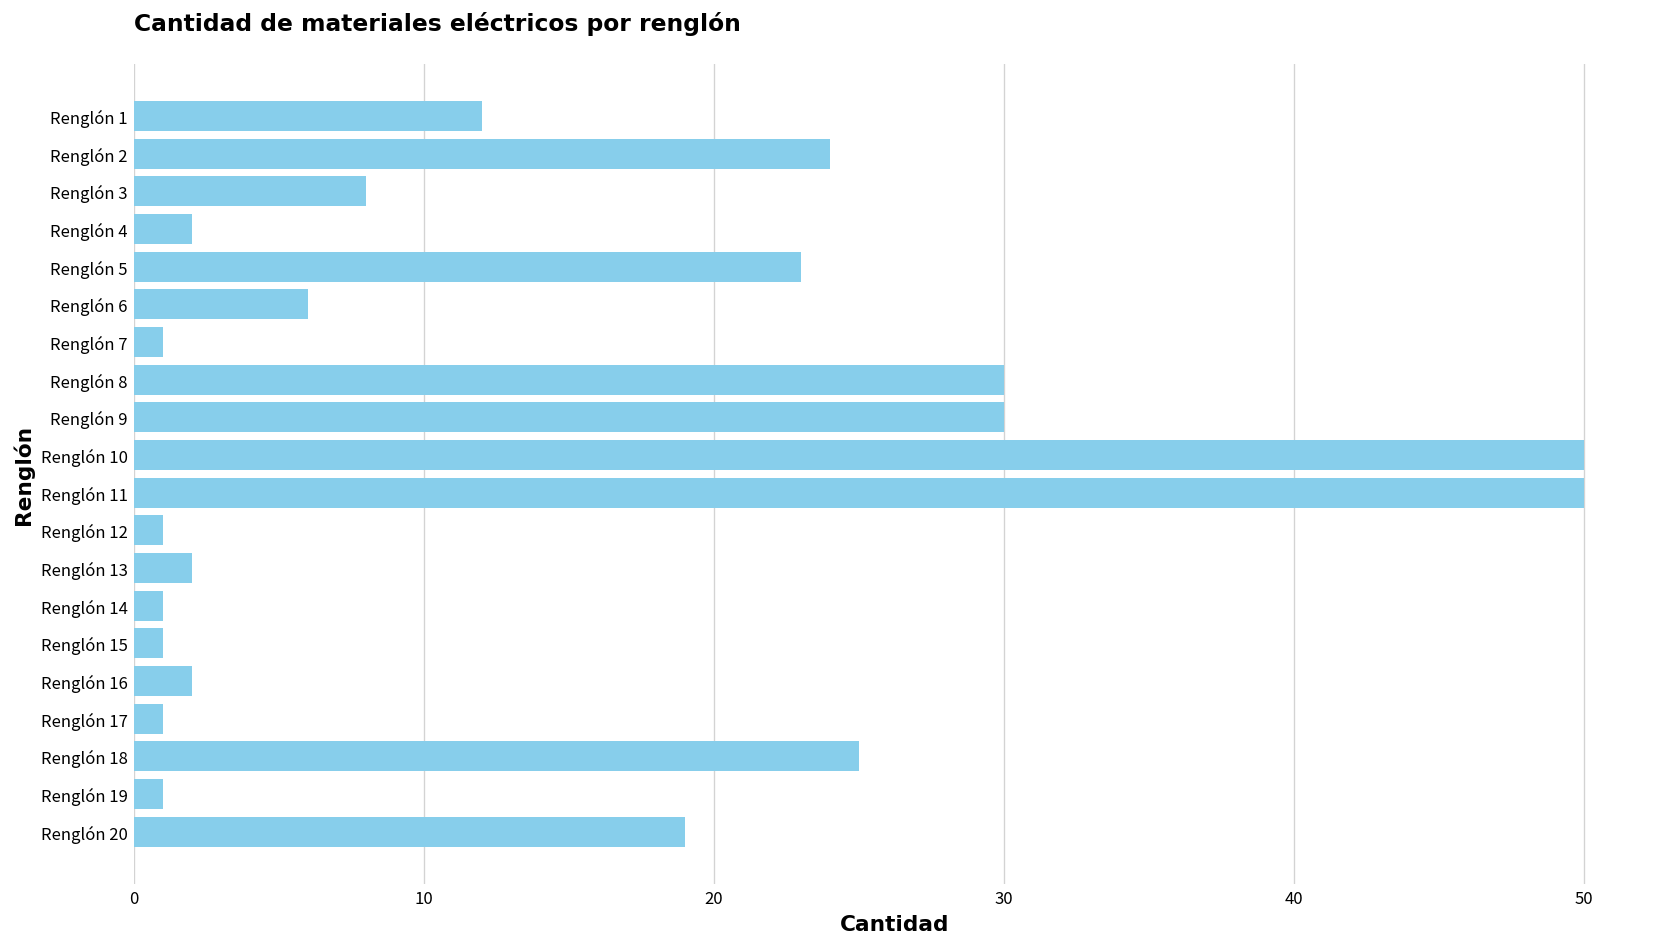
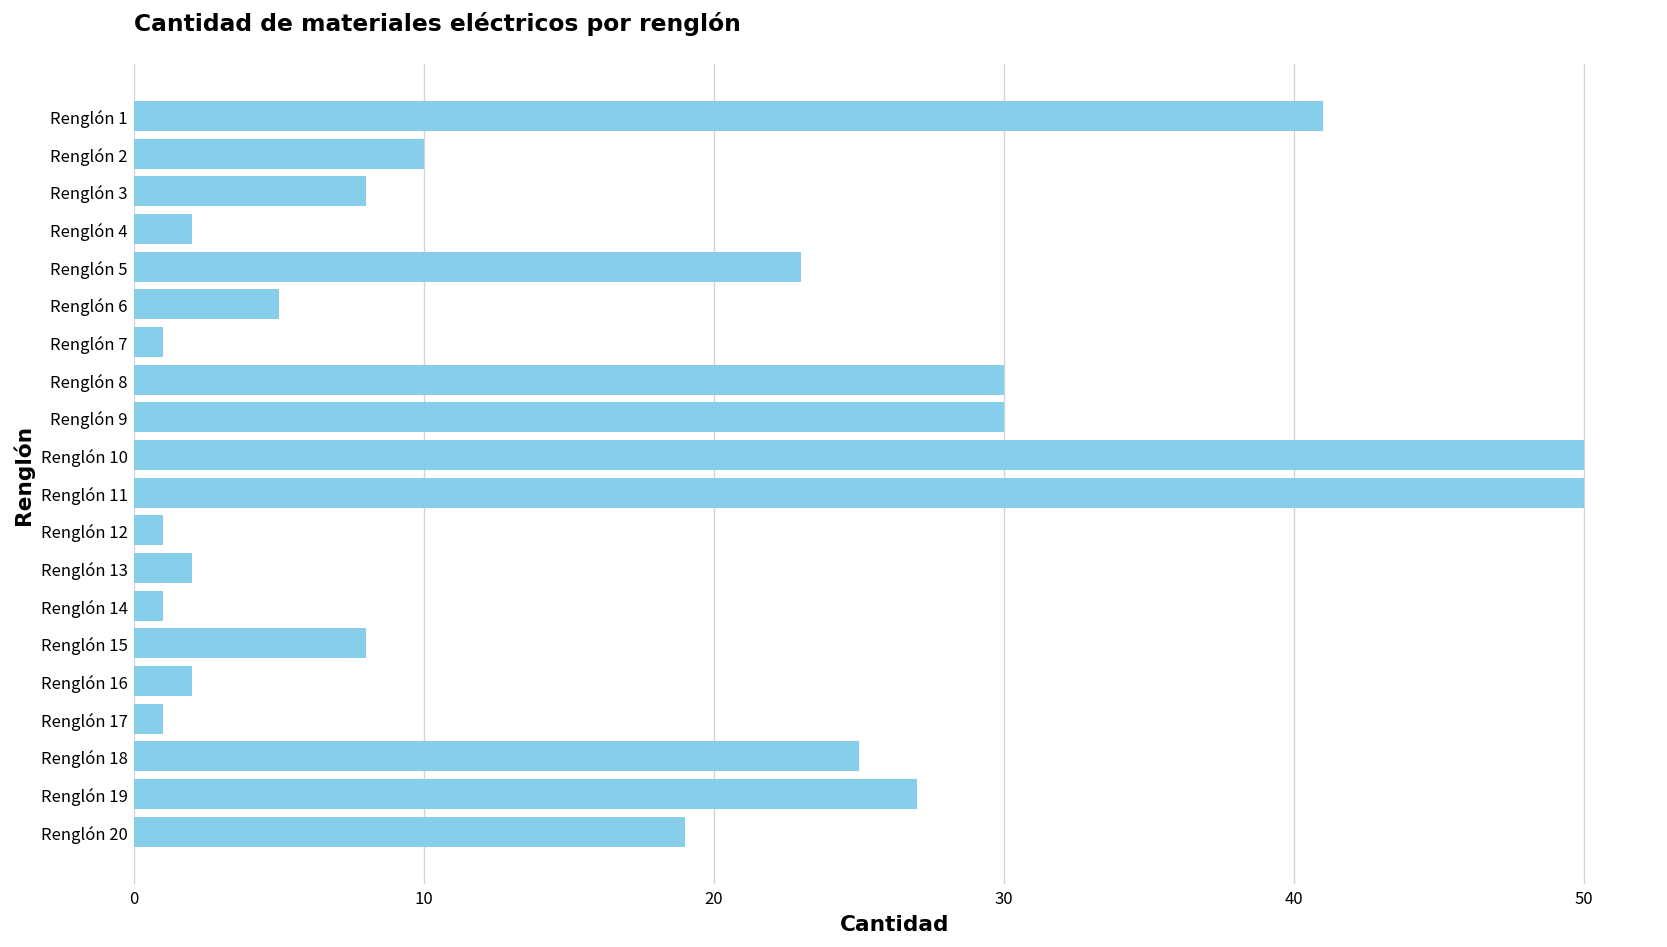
  {
-   "Renglón 1": 12,
-   "Renglón 2": 24,
+   "Renglón 1": 41,
+   "Renglón 2": 10,
    "Renglón 3": 8,
    "Renglón 4": 2,
    "Renglón 5": 23,
-   "Renglón 6": 6,
+   "Renglón 6": 5,
    "Renglón 7": 1,
    "Renglón 8": 30,
    "Renglón 9": 30,
    "Renglón 10": 50,
    "Renglón 11": 50,
    "Renglón 12": 1,
    "Renglón 13": 2,
    "Renglón 14": 1,
-   "Renglón 15": 1,
+   "Renglón 15": 8,
    "Renglón 16": 2,
    "Renglón 17": 1,
    "Renglón 18": 25,
-   "Renglón 19": 1,
+   "Renglón 19": 27,
    "Renglón 20": 19
  }
